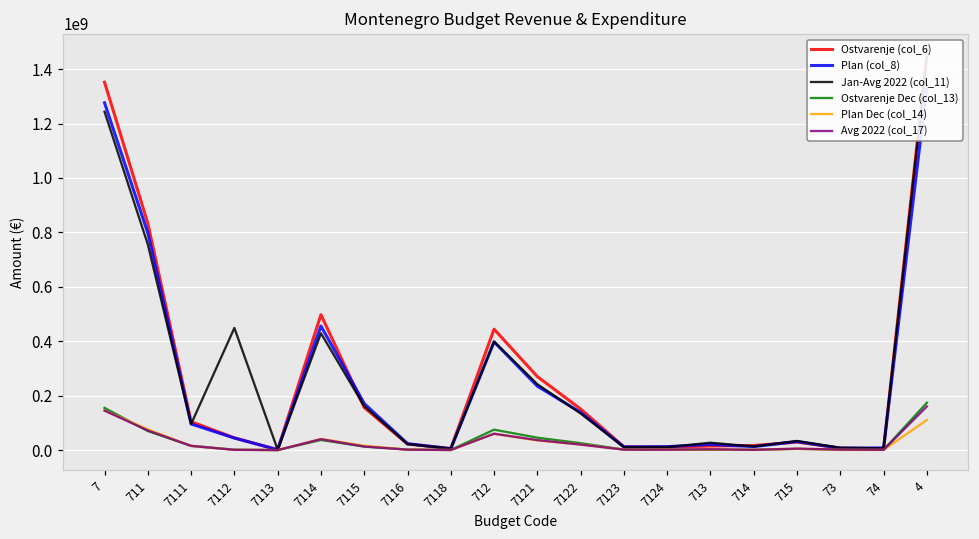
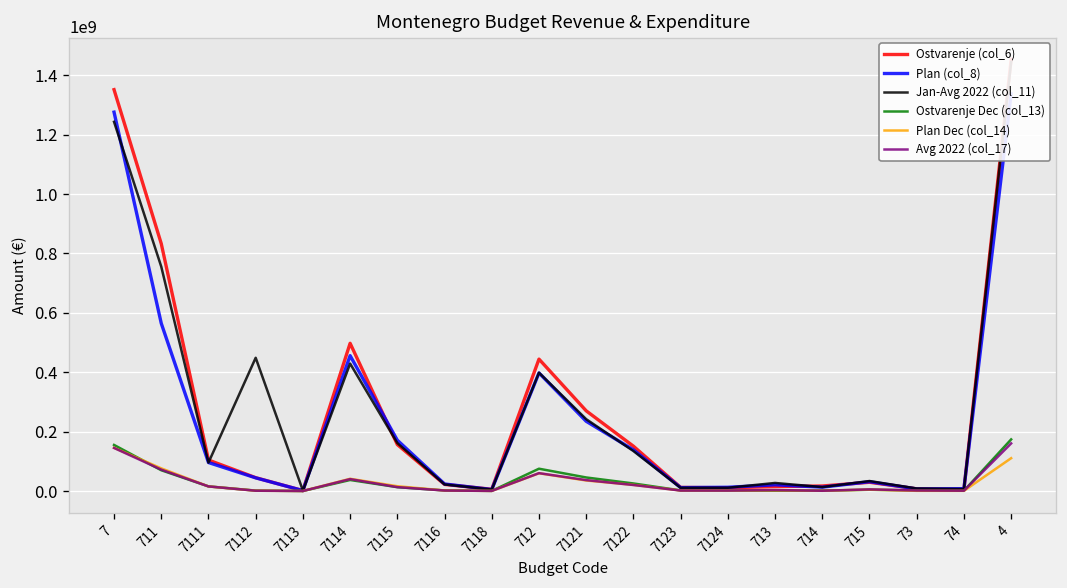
  {
    "Ostvarenje (col_6)": {
      "7": 1350000000,
      "711": 830000000,
      "7114": 500000000,
      "712": 440000000,
      "7121": 270000000,
      "7122": 150000000
    },
    "Plan (col_8)": {
      "7": 1280000000,
-     "711": 800000000,
+     "711": 560000000,
      "7114": 460000000
    },
    "Jan-Avg 2022 (col_11)": {
      "7": 1240000000,
      "711": 760000000,
      "7112": 450000000,
      "7114": 430000000
    },
    "Ostvarenje Dec (col_13)": {
      "712": 80000000,
      "4": 170000000
    },
    "Plan Dec (col_14)": {
      "4": 110000000
    },
    "Avg 2022 (col_17)": {
      "4": 160000000
    }
  }
